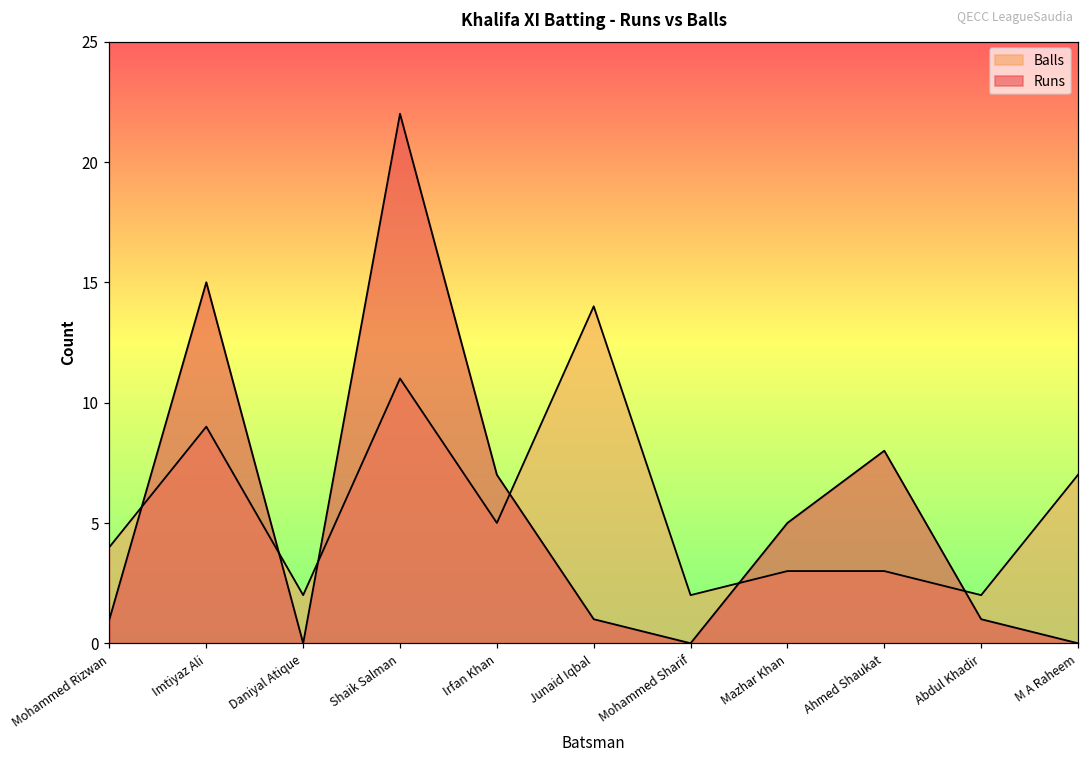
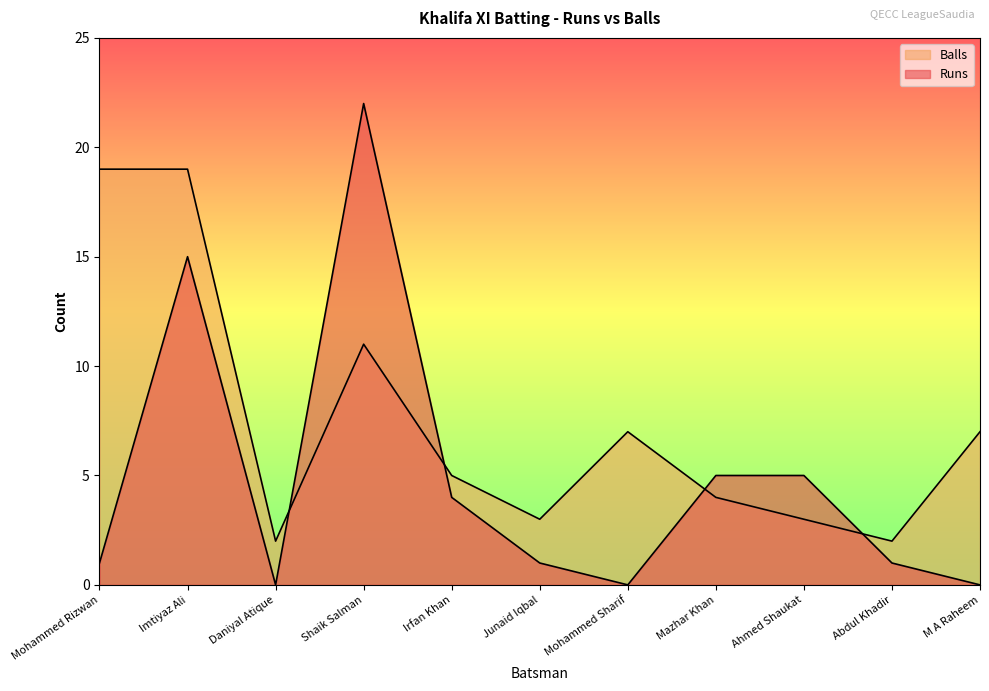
  {
    "Balls": {
-     "Mohammed Rizwan": 4,
-     "Imtiyaz Ali": 9,
+     "Mohammed Rizwan": 19,
+     "Imtiyaz Ali": 19,
      "Daniyal Atique": 2,
      "Shaik Salman": 11,
      "Irfan Khan": 5,
-     "Junaid Iqbal": 14,
-     "Mohammed Sharif": 2,
-     "Mazhar Khan": 3,
+     "Junaid Iqbal": 3,
+     "Mohammed Sharif": 7,
+     "Mazhar Khan": 4,
      "Ahmed Shaukat": 3,
      "Abdul Khadir": 2,
      "M A Raheem": 7
    },
    "Runs": {
      "Mohammed Rizwan": 1,
      "Imtiyaz Ali": 15,
      "Daniyal Atique": 0,
      "Shaik Salman": 22,
-     "Irfan Khan": 7,
+     "Irfan Khan": 4,
      "Junaid Iqbal": 1,
      "Mohammed Sharif": 0,
      "Mazhar Khan": 5,
-     "Ahmed Shaukat": 8,
+     "Ahmed Shaukat": 5,
      "Abdul Khadir": 1,
      "M A Raheem": 0
    }
  }
